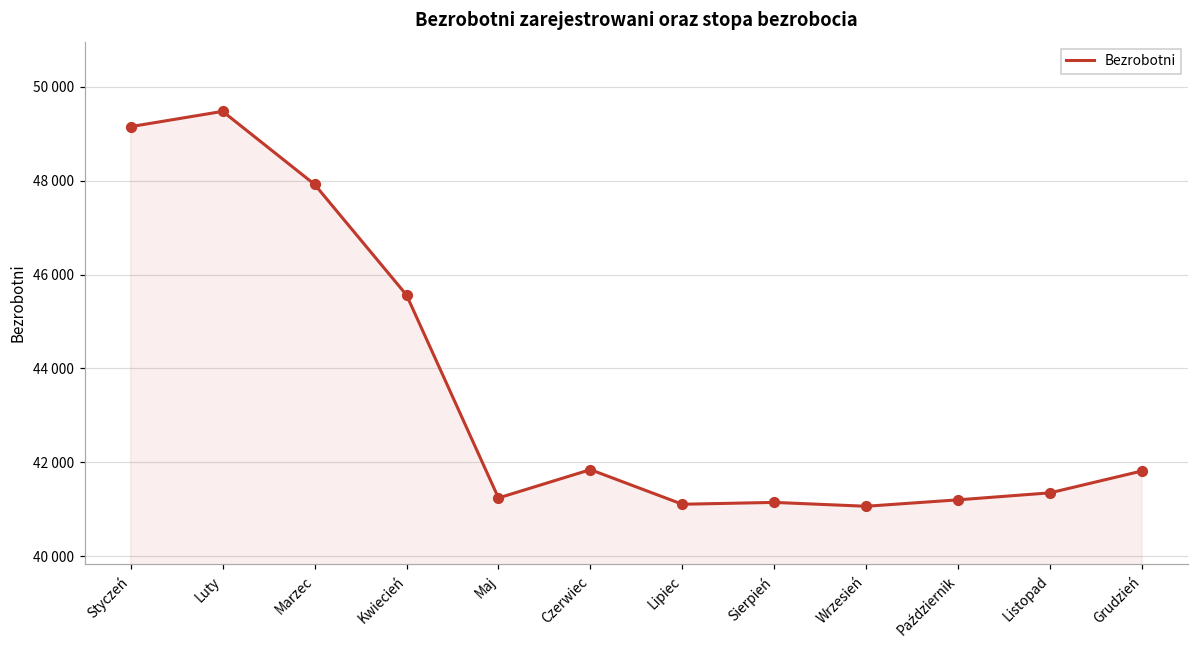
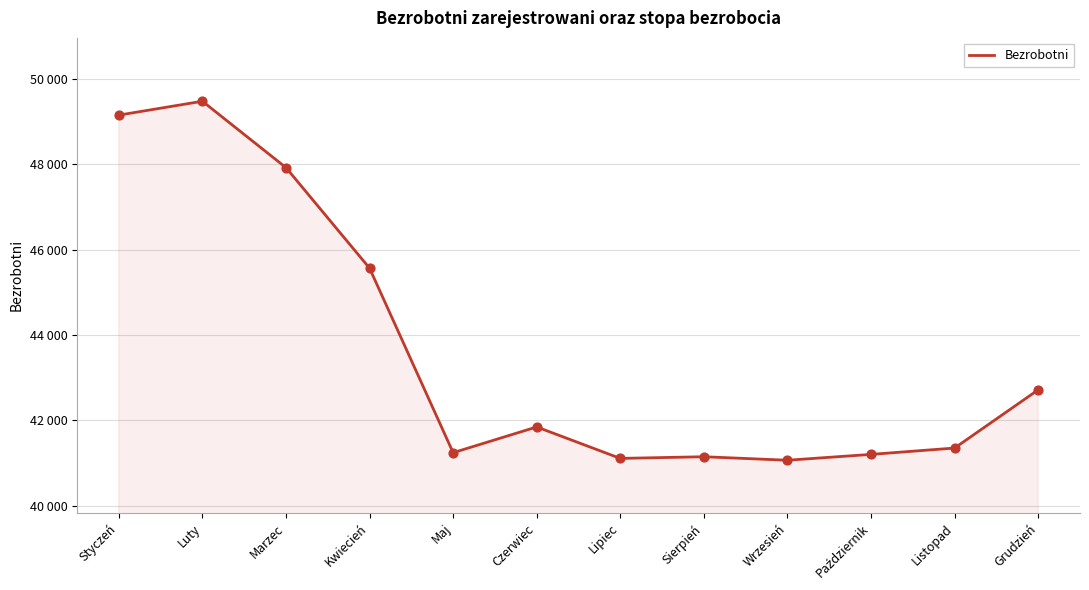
  {
    "Styczeń": 49200,
    "Luty": 49500,
    "Marzec": 47900,
    "Kwiecień": 45600,
    "Maj": 41200,
    "Czerwiec": 41800,
    "Lipiec": 41100,
    "Sierpień": 41100,
    "Wrzesień": 41100,
    "Październik": 41200,
    "Listopad": 41400,
-   "Grudzień": 41800
+   "Grudzień": 42700
  }
